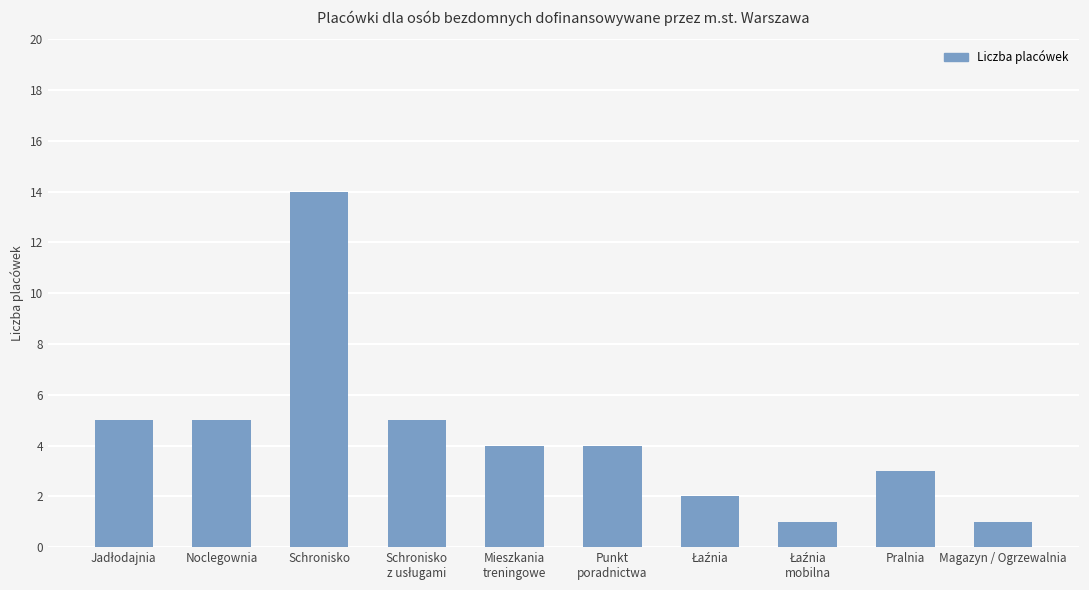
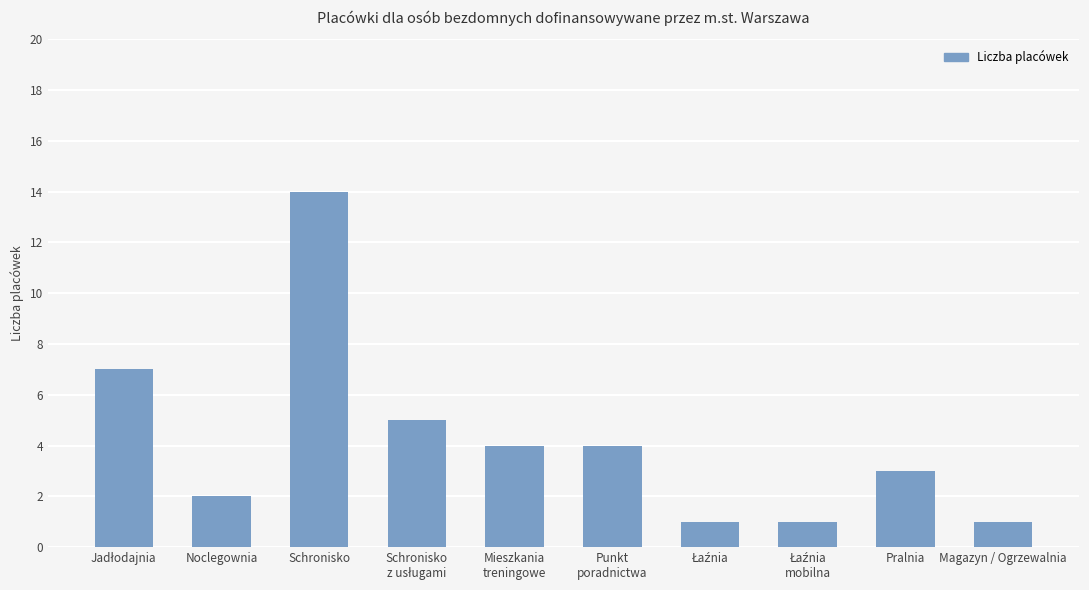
  {
-   "Jadłodajnia": 5,
-   "Noclegownia": 5,
+   "Jadłodajnia": 7,
+   "Noclegownia": 2,
    "Schronisko": 14,
    "Schronisko z usługami": 5,
    "Mieszkania treningowe": 4,
    "Punkt poradnictwa": 4,
-   "Łaźnia": 2,
+   "Łaźnia": 1,
    "Łaźnia mobilna": 1,
    "Pralnia": 3,
    "Magazyn / Ogrzewalnia": 1
  }
